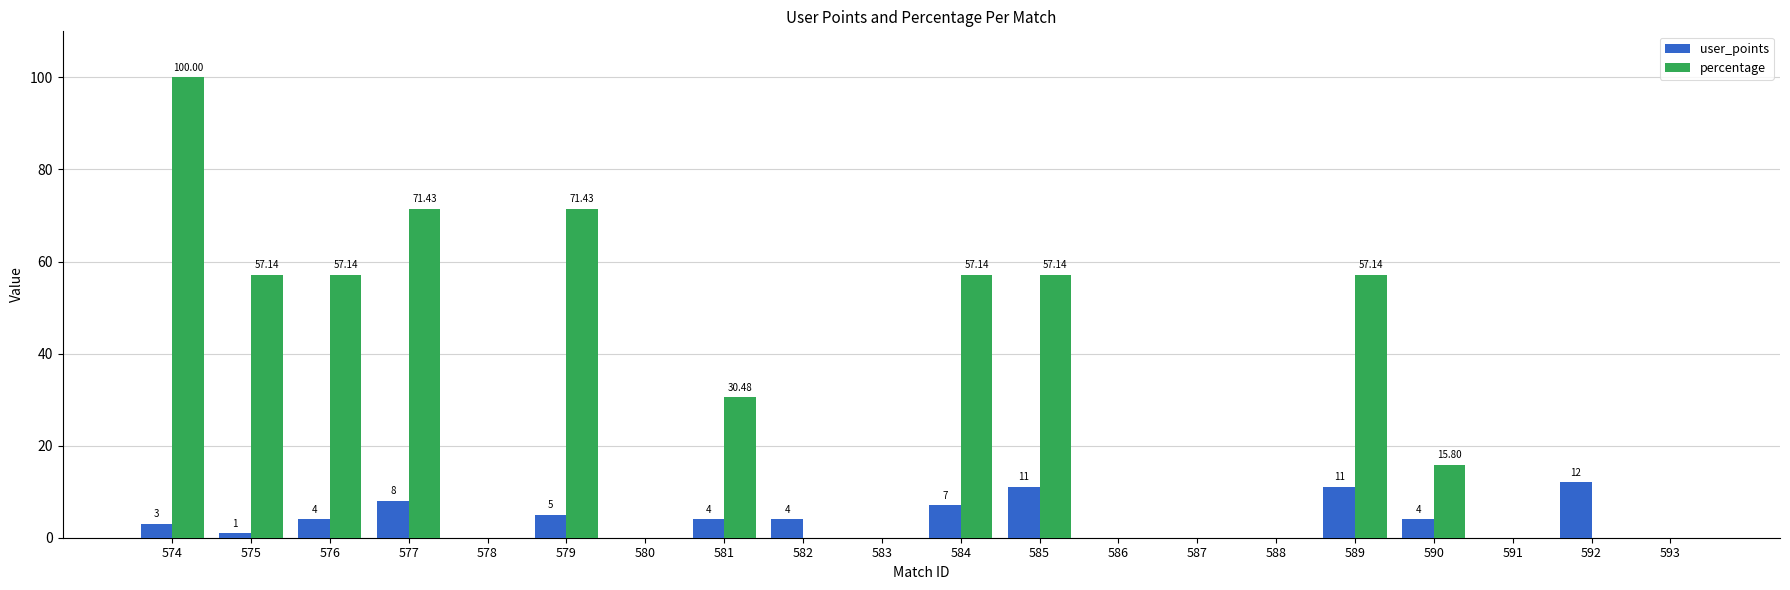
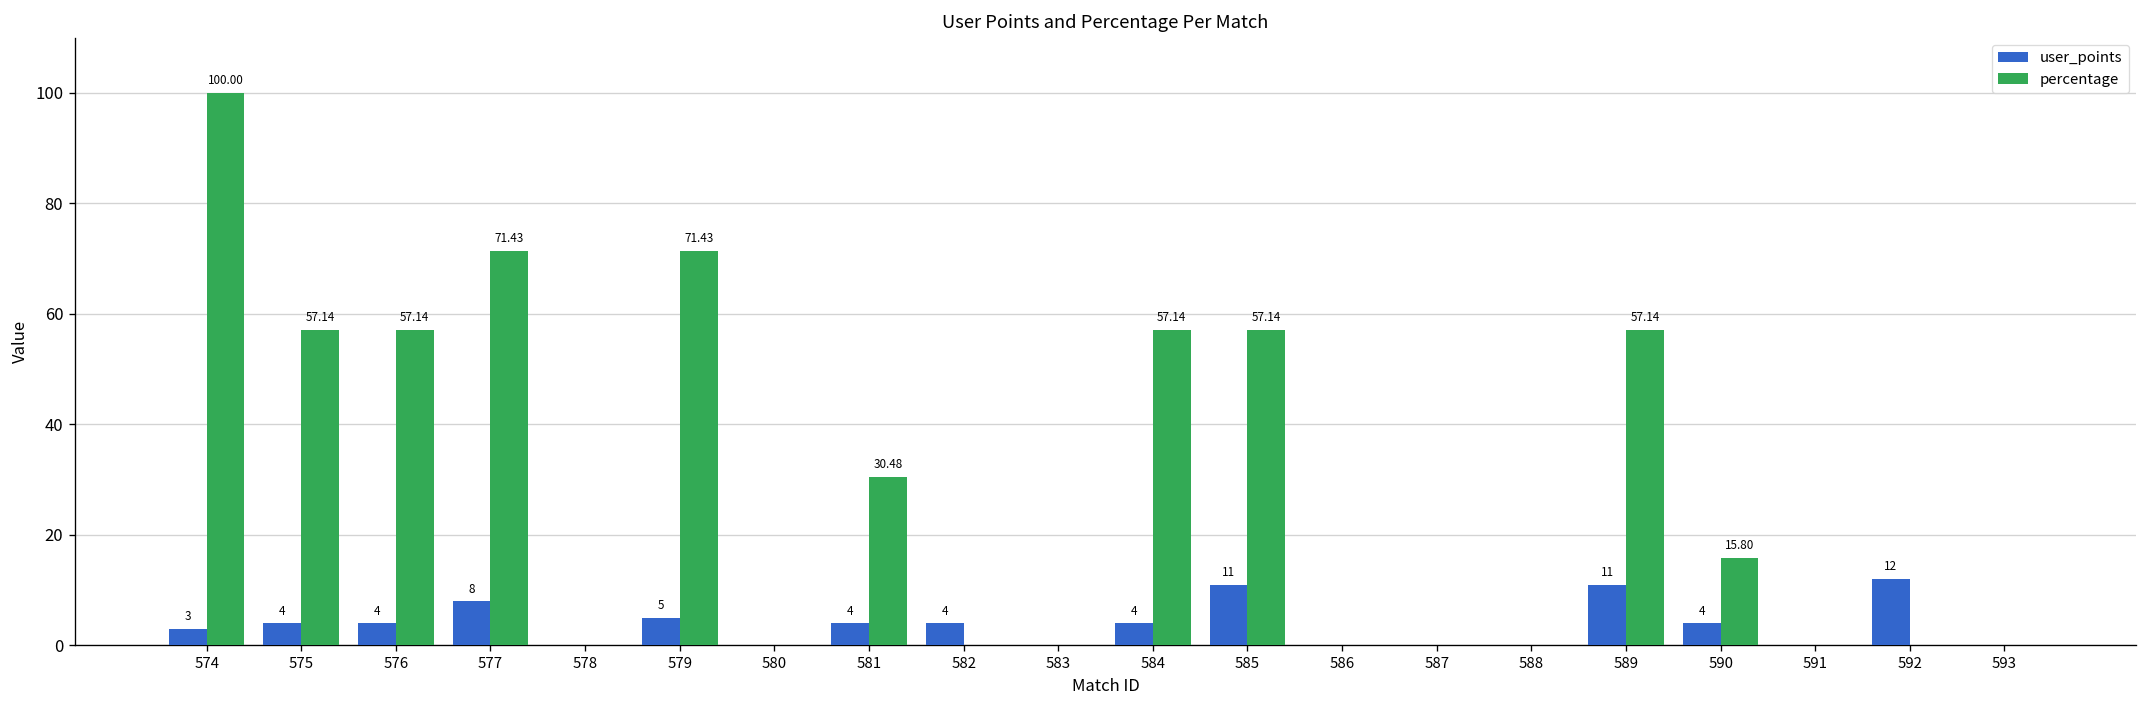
  {
    "user_points": {
      "574": 3,
-     "575": 1,
+     "575": 4,
      "576": 4,
      "577": 8,
      "579": 5,
      "581": 4,
      "582": 4,
-     "584": 7,
+     "584": 4,
      "585": 11,
      "589": 11,
      "590": 4,
      "592": 12
    },
    "percentage": {
      "574": 100.00,
      "575": 57.14,
      "576": 57.14,
      "577": 71.43,
      "579": 71.43,
      "581": 30.48,
      "584": 57.14,
      "585": 57.14,
      "589": 57.14,
      "590": 15.80
    }
  }
